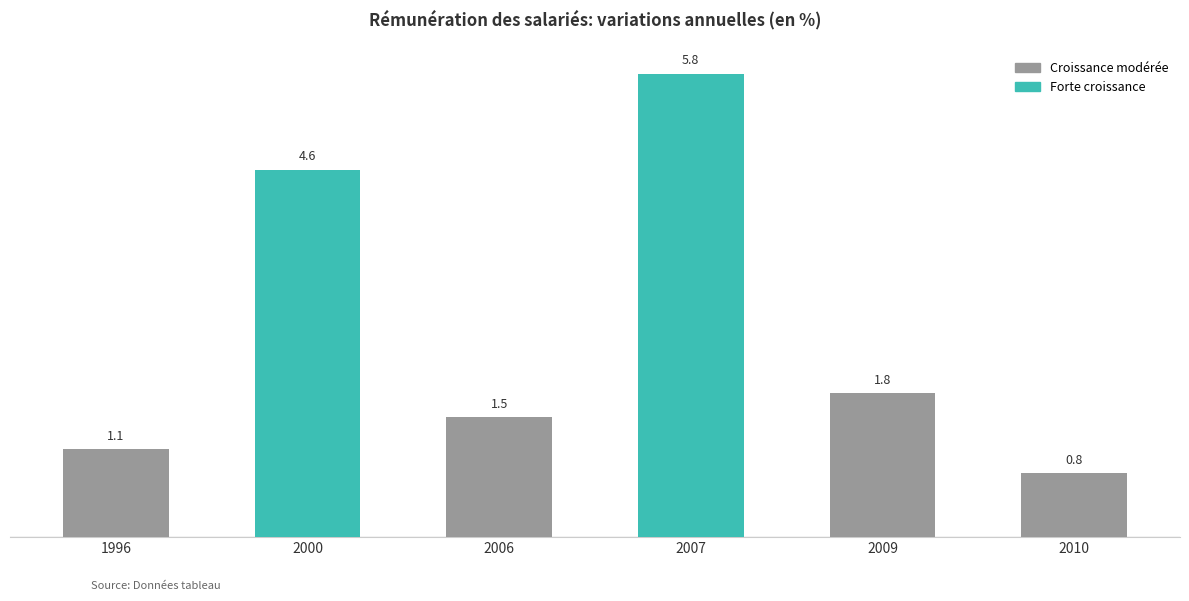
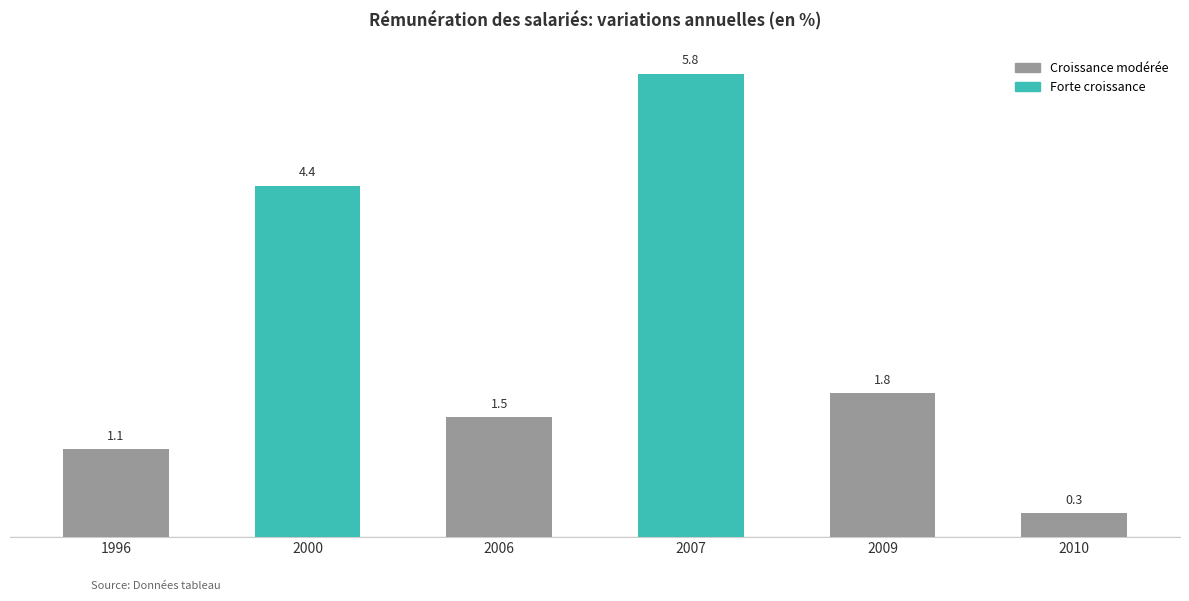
  {
    "1996": 1.1,
-   "2000": 4.6,
+   "2000": 4.4,
    "2006": 1.5,
    "2007": 5.8,
    "2009": 1.8,
-   "2010": 0.8
+   "2010": 0.3
  }
